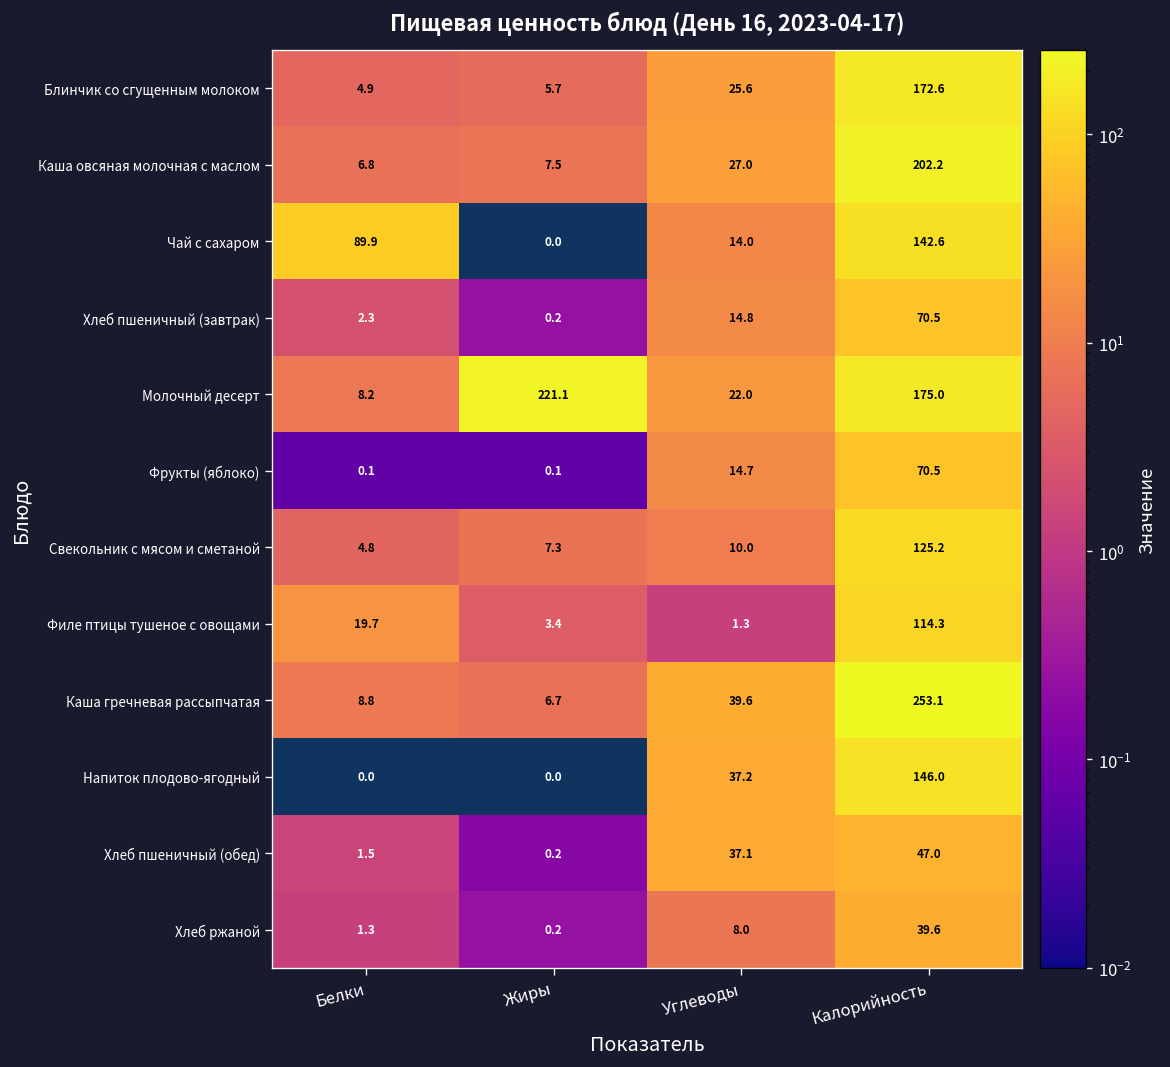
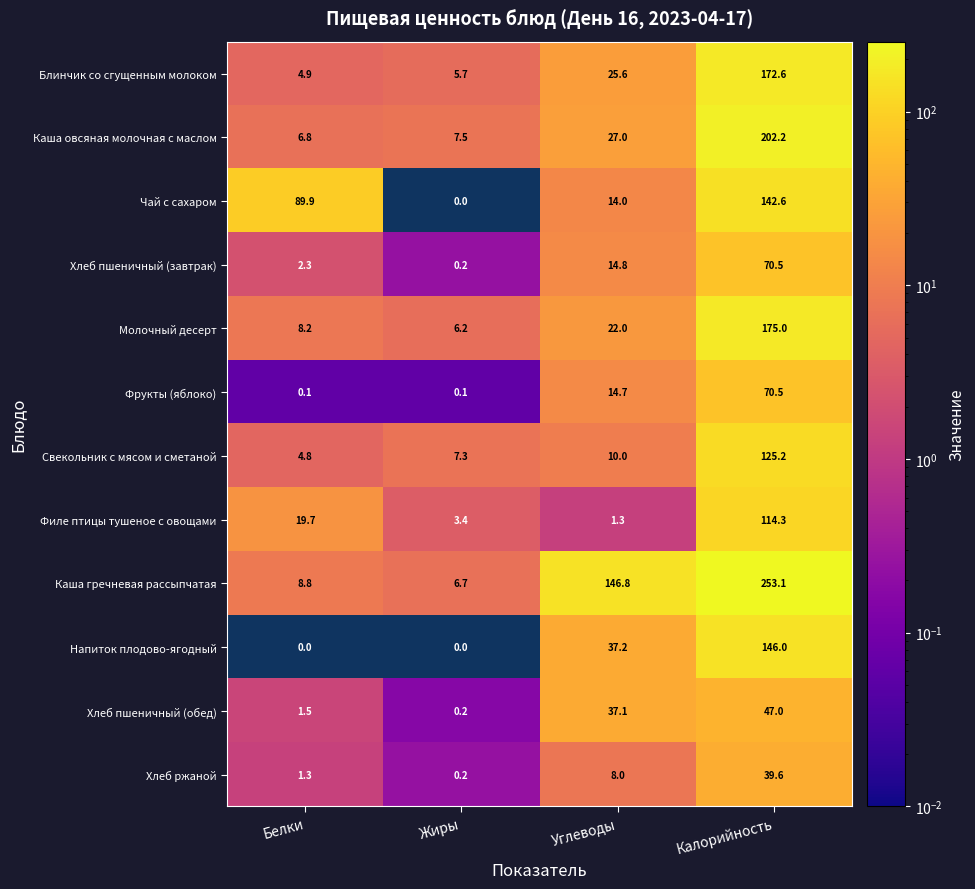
  {
    "Блинчик со сгущенным молоком": {
      "Белки": 4.9,
      "Жиры": 5.7,
      "Углеводы": 25.6,
      "Калорийность": 172.6
    },
    "Каша овсяная молочная с маслом": {
      "Белки": 6.8,
      "Жиры": 7.5,
      "Углеводы": 27.0,
      "Калорийность": 202.2
    },
    "Чай с сахаром": {
      "Белки": 89.9,
      "Жиры": 0.0,
      "Углеводы": 14.0,
      "Калорийность": 142.6
    },
    "Хлеб пшеничный (завтрак)": {
      "Белки": 2.3,
      "Жиры": 0.2,
      "Углеводы": 14.8,
      "Калорийность": 70.5
    },
    "Молочный десерт": {
      "Белки": 8.2,
-     "Жиры": 221.1,
+     "Жиры": 6.2,
      "Углеводы": 22.0,
      "Калорийность": 175.0
    },
    "Фрукты (яблоко)": {
      "Белки": 0.1,
      "Жиры": 0.1,
      "Углеводы": 14.7,
      "Калорийность": 70.5
    },
    "Свекольник с мясом и сметаной": {
      "Белки": 4.8,
      "Жиры": 7.3,
      "Углеводы": 10.0,
      "Калорийность": 125.2
    },
    "Филе птицы тушеное с овощами": {
      "Белки": 19.7,
      "Жиры": 3.4,
      "Углеводы": 1.3,
      "Калорийность": 114.3
    },
    "Каша гречневая рассыпчатая": {
      "Белки": 8.8,
      "Жиры": 6.7,
-     "Углеводы": 39.6,
+     "Углеводы": 146.8,
      "Калорийность": 253.1
    },
    "Напиток плодово-ягодный": {
      "Белки": 0.0,
      "Жиры": 0.0,
      "Углеводы": 37.2,
      "Калорийность": 146.0
    },
    "Хлеб пшеничный (обед)": {
      "Белки": 1.5,
      "Жиры": 0.2,
      "Углеводы": 37.1,
      "Калорийность": 47.0
    },
    "Хлеб ржаной": {
      "Белки": 1.3,
      "Жиры": 0.2,
      "Углеводы": 8.0,
      "Калорийность": 39.6
    }
  }
